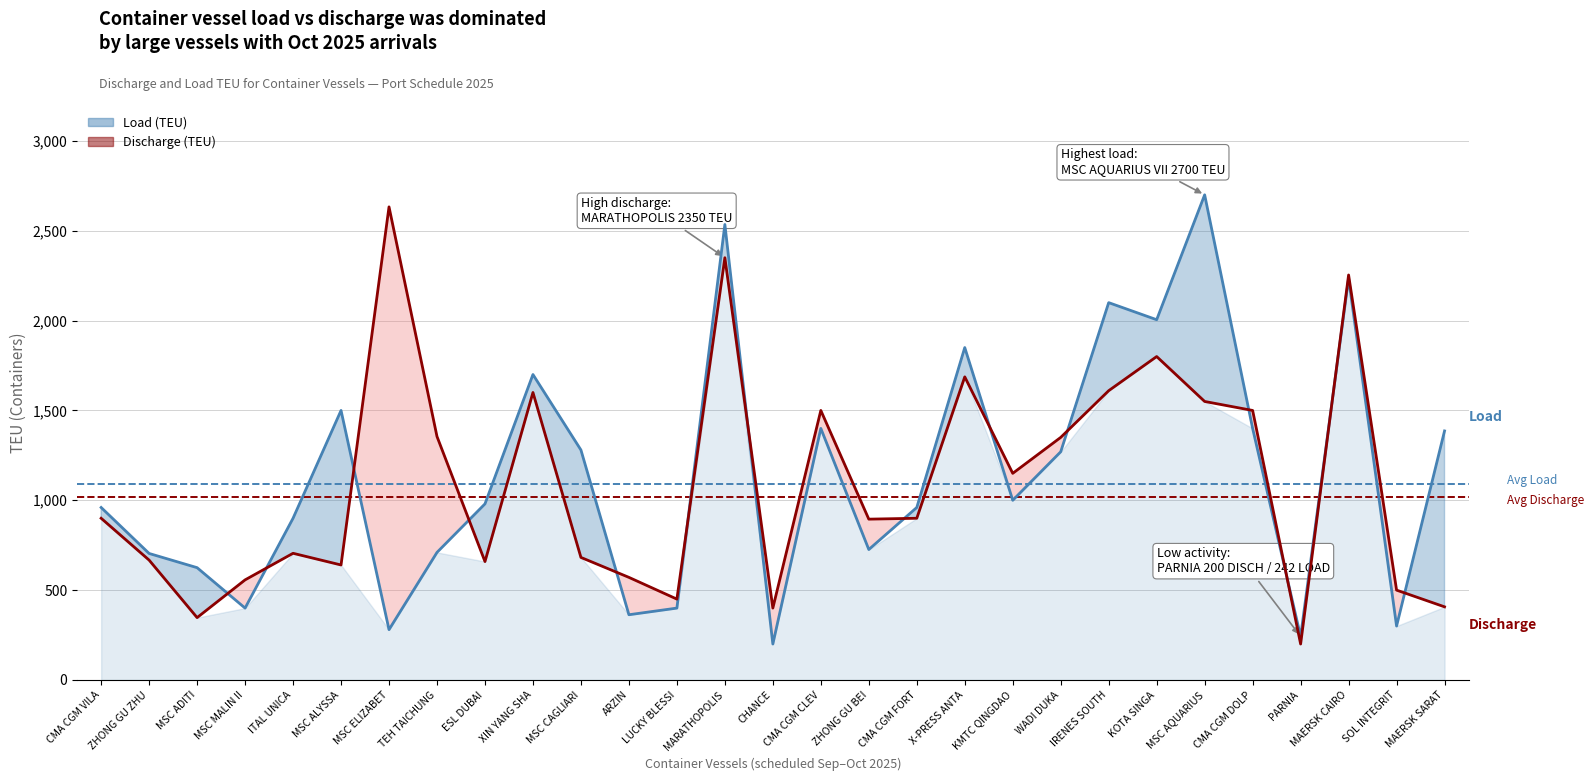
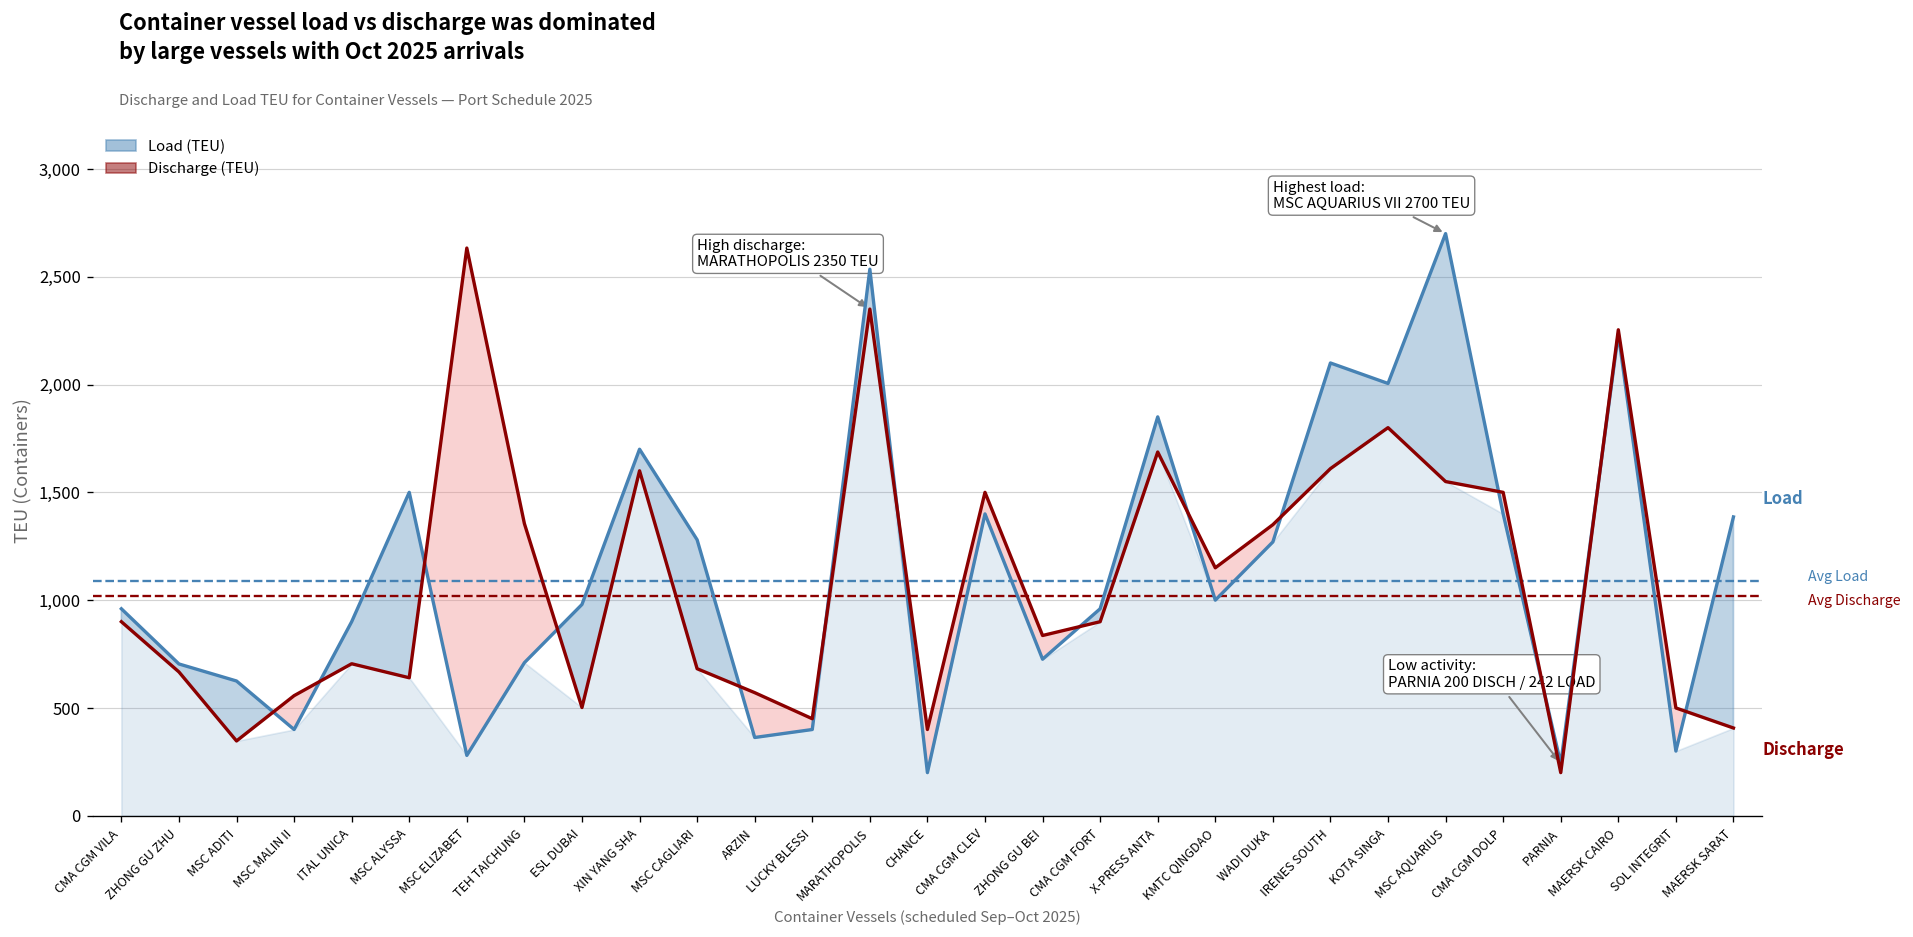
  {
    "Discharge (TEU)": {
      "MSC MALIN II": "560",
      "MSC ELIZABET": "2,630",
      "TEH TAICHUNG": "1,360",
-     "ESL DUBAI": "660",
+     "ESL DUBAI": "500",
      "ARZIN": "570",
      "LUCKY BLESSI": "450",
      "CHANCE": "400",
      "CMA CGM CLEV": "1,500",
-     "ZHONG GU BEI": "900",
+     "ZHONG GU BEI": "840",
      "KMTC QINGDAO": "1,150",
      "WADI DUKA": "1,350",
      "CMA CGM DOLP": "1,500",
      "MAERSK CAIRO": "2,250",
      "SOL INTEGRIT": "500"
    }
  }
